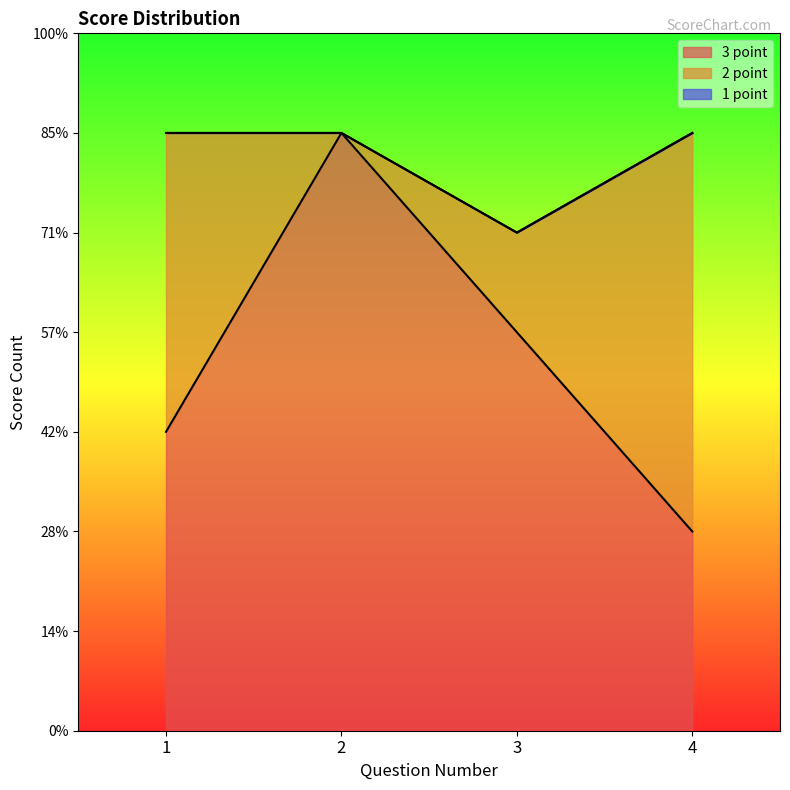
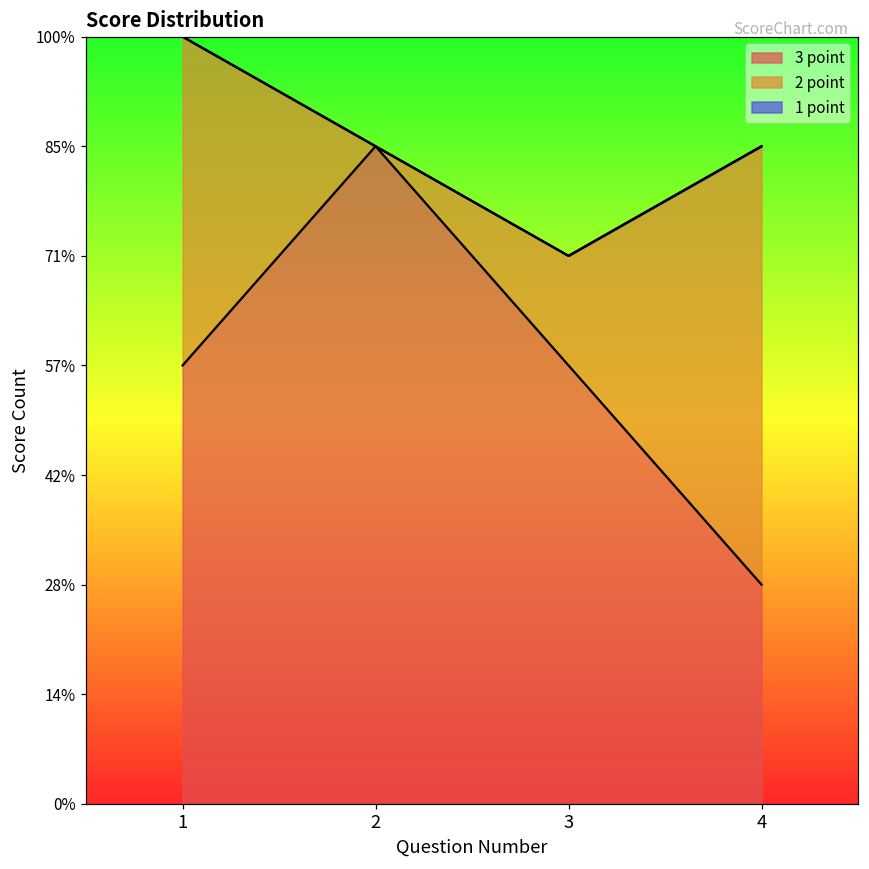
  {
    "3 point": {
-     "1": "43%",
+     "1": "57%",
      "3": "57%",
      "4": "29%"
    }
  }
